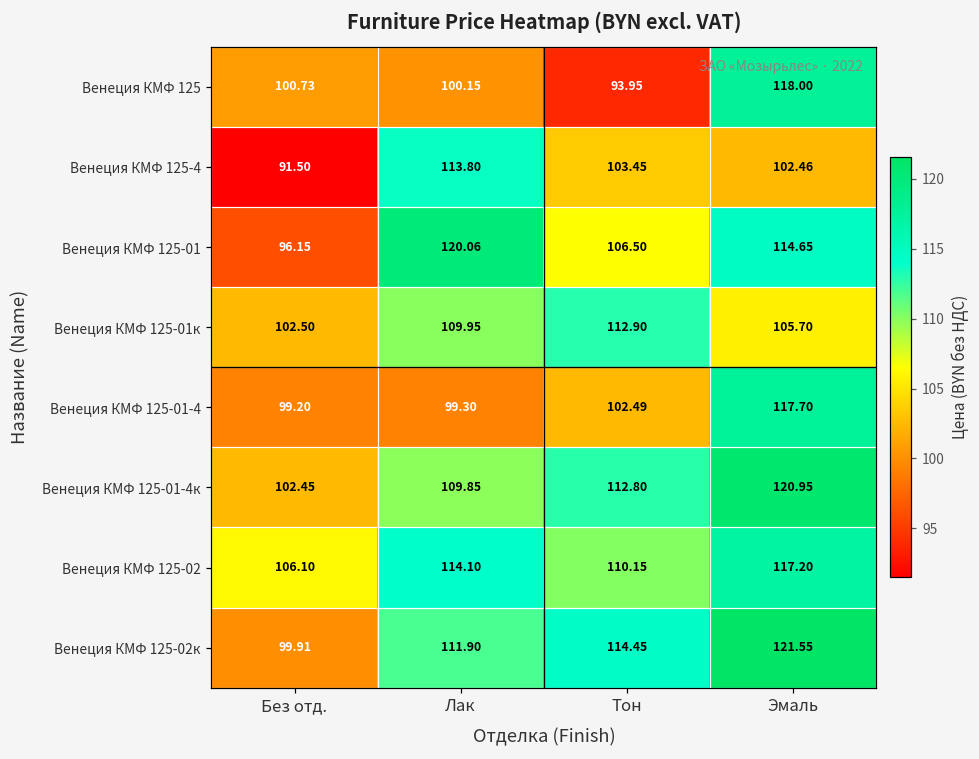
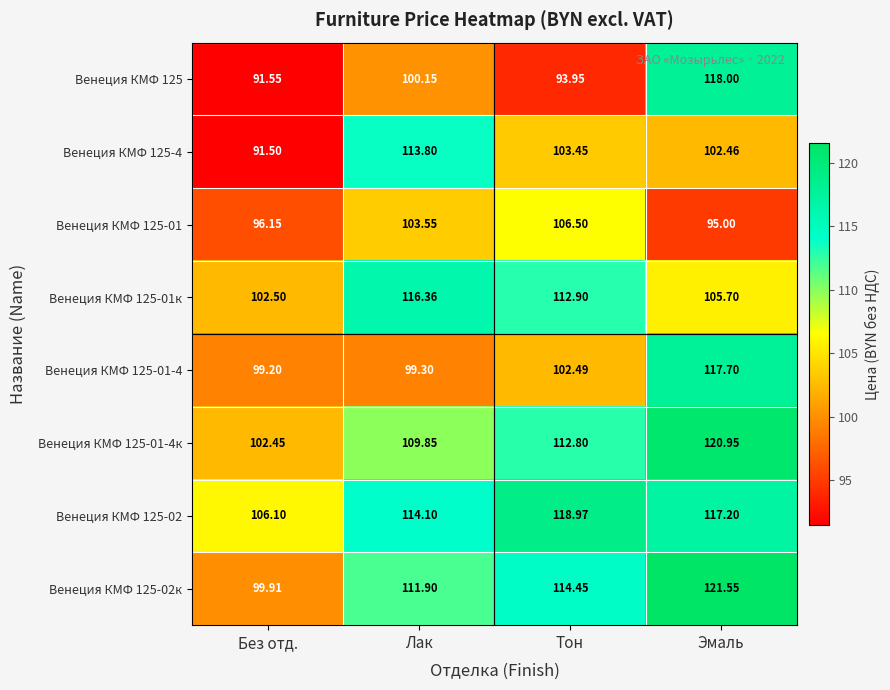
  {
    "Венеция КМФ 125": {
-     "Без отд.": 100.73,
+     "Без отд.": 91.55,
      "Лак": 100.15,
      "Тон": 93.95
    },
    "Венеция КМФ 125-4": {
      "Без отд.": 91.50,
      "Лак": 113.80,
      "Тон": 103.45,
      "Эмаль": 102.46
    },
    "Венеция КМФ 125-01": {
      "Без отд.": 96.15,
-     "Лак": 120.06,
+     "Лак": 103.55,
      "Тон": 106.50,
-     "Эмаль": 114.65
+     "Эмаль": 95.00
    },
    "Венеция КМФ 125-01к": {
      "Без отд.": 102.50,
-     "Лак": 109.95,
+     "Лак": 116.36,
      "Тон": 112.90,
      "Эмаль": 105.70
    },
    "Венеция КМФ 125-01-4": {
      "Без отд.": 99.20,
      "Лак": 99.30,
      "Тон": 102.49,
      "Эмаль": 117.70
    },
    "Венеция КМФ 125-01-4к": {
      "Без отд.": 102.45,
      "Лак": 109.85,
      "Тон": 112.80,
      "Эмаль": 120.95
    },
    "Венеция КМФ 125-02": {
      "Без отд.": 106.10,
      "Лак": 114.10,
-     "Тон": 110.15,
+     "Тон": 118.97,
      "Эмаль": 117.20
    },
    "Венеция КМФ 125-02к": {
      "Без отд.": 99.91,
      "Лак": 111.90,
      "Тон": 114.45,
      "Эмаль": 121.55
    }
  }
